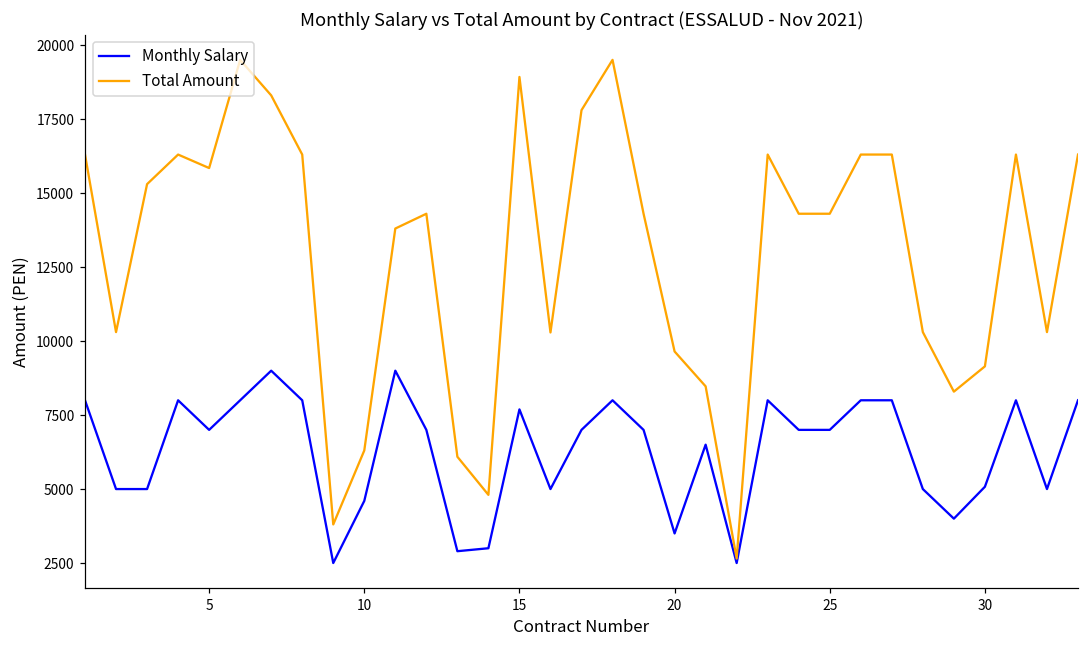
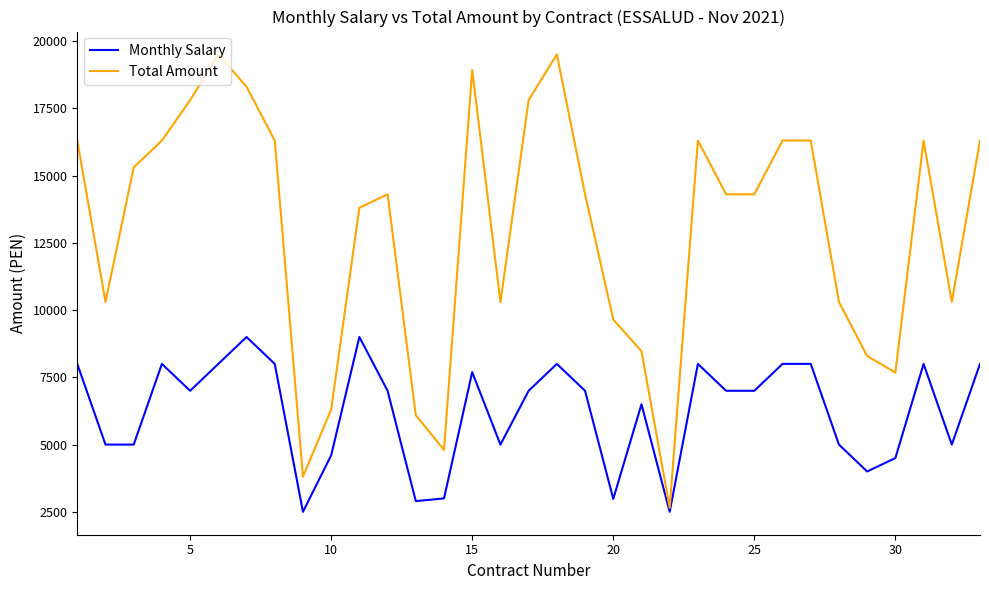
  {
    "Monthly Salary": {
      "5": 7000,
      "10": 4600,
      "15": 7700,
-     "20": 3500,
+     "20": 3000,
      "25": 7000,
-     "30": 5100
+     "30": 4500
    },
    "Total Amount": {
-     "5": 15800,
+     "5": 17800,
      "10": 6300,
      "15": 18900,
      "20": 9600,
      "25": 14300,
-     "30": 9100
+     "30": 7700
    }
  }
